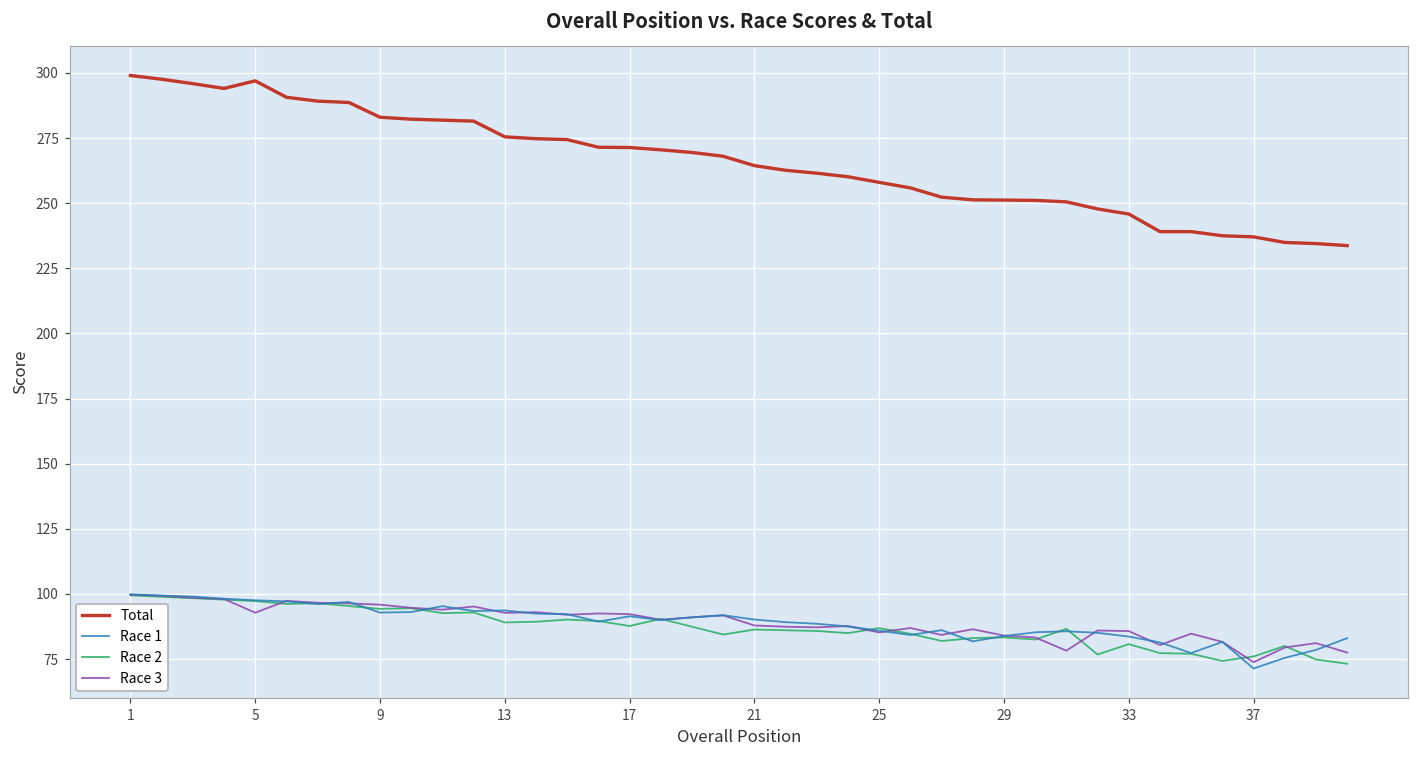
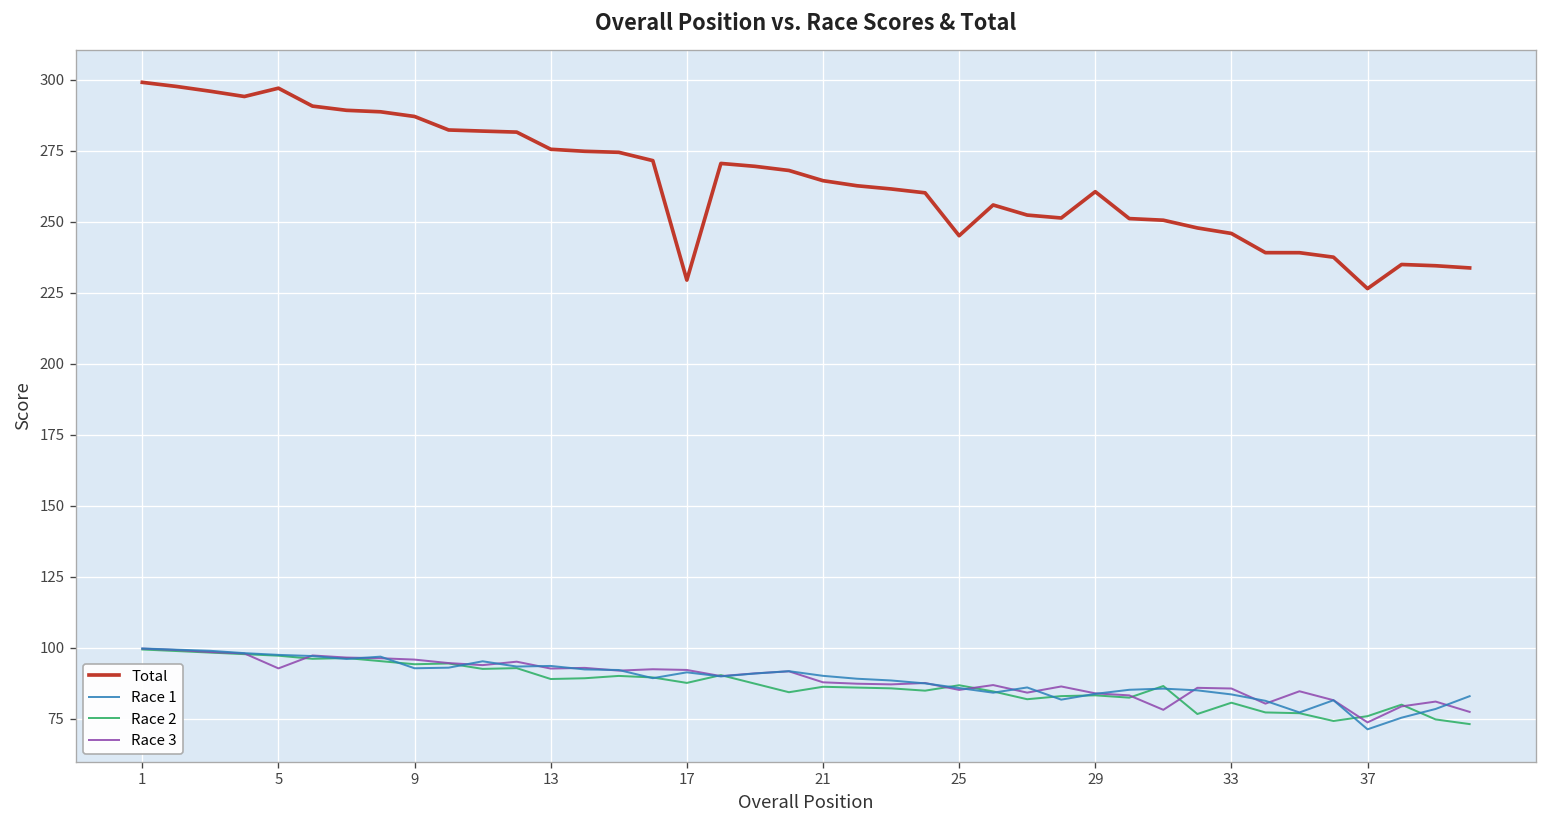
  {
    "Total": {
      "1": 299,
      "5": 297,
-     "9": 283,
+     "9": 287,
      "13": 275,
-     "17": 271,
+     "17": 229,
      "21": 264,
-     "25": 258,
-     "29": 251,
+     "25": 245,
+     "29": 261,
      "33": 246,
-     "37": 237
+     "37": 226
    },
    "Race 1": {
      "9": 93,
      "21": 90,
      "33": 84,
      "37": 71
    },
    "Race 2": {
      "9": 94,
      "13": 89,
      "17": 88,
      "21": 86,
      "33": 81,
      "37": 76
    },
    "Race 3": {
      "5": 93,
      "9": 96,
      "21": 88,
      "33": 86,
      "37": 74
    }
  }
